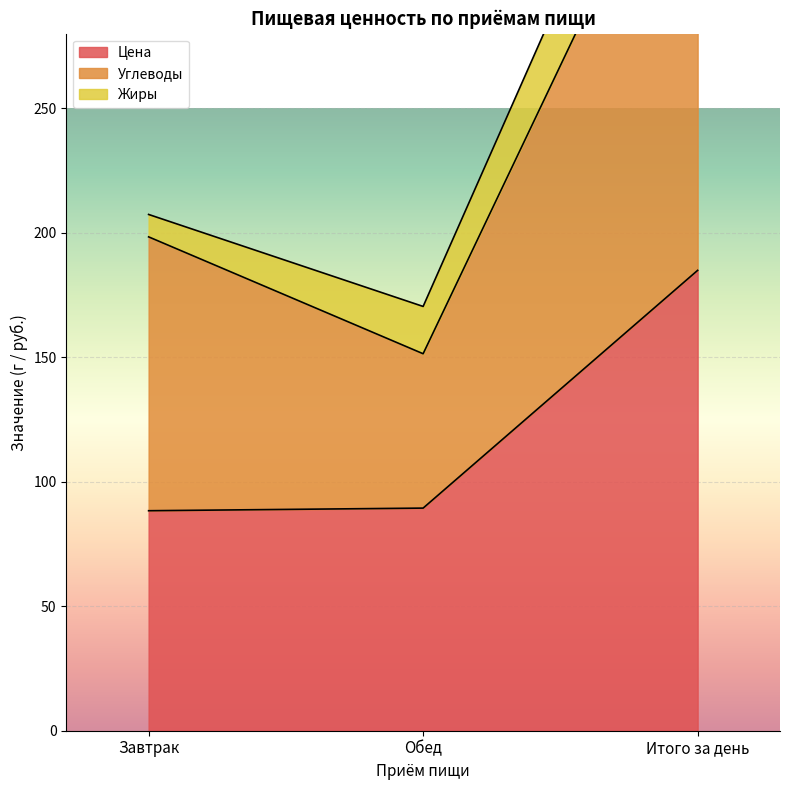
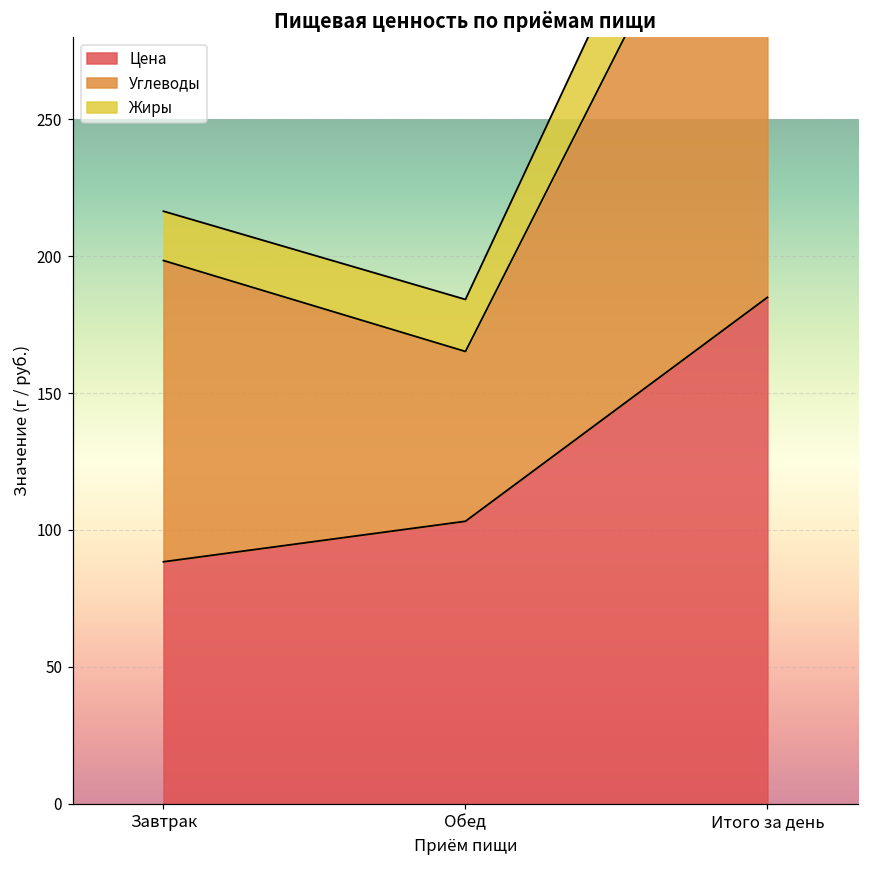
  {
    "Цена": {
      "Завтрак": 88,
-     "Обед": 89,
+     "Обед": 103,
      "Итого за день": 185
    },
    "Углеводы": {
      "Завтрак": 110,
      "Обед": 62
    },
    "Жиры": {
-     "Завтрак": 9,
+     "Завтрак": 18,
      "Обед": 19
    }
  }
